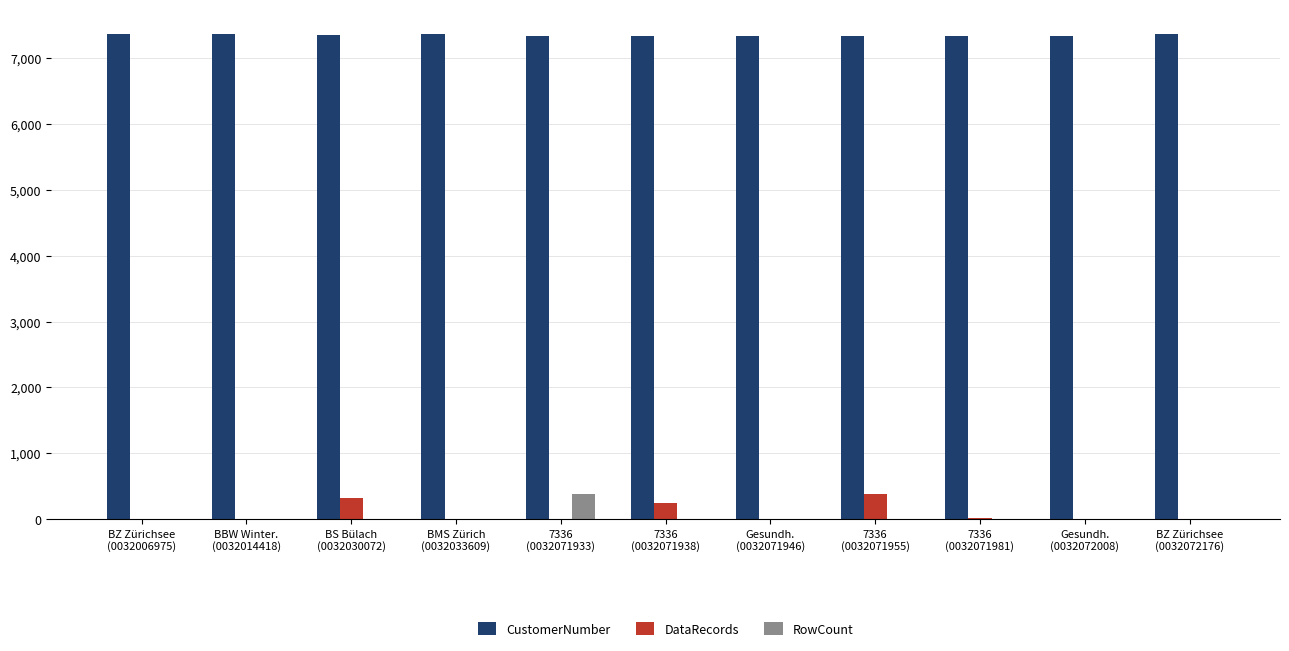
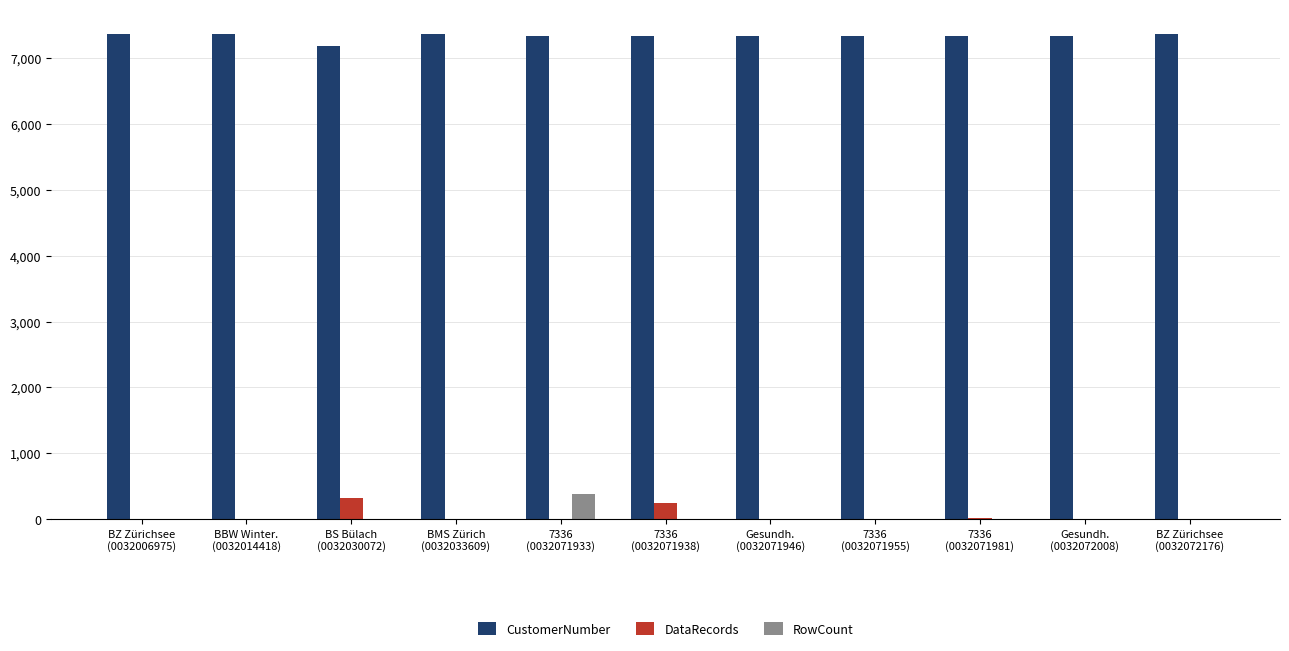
  {
    "CustomerNumber": {
      "BZ Zürichsee (0032006975)": "7,400",
      "BBW Winter. (0032014418)": "7,400",
-     "BS Bülach (0032030072)": "7,400",
+     "BS Bülach (0032030072)": "7,200",
      "BMS Zürich (0032033609)": "7,400",
      "7336 (0032071933)": "7,300",
      "7336 (0032071938)": "7,300",
      "Gesundh. (0032071946)": "7,300",
      "7336 (0032071955)": "7,300",
      "7336 (0032071981)": "7,300",
      "Gesundh. (0032072008)": "7,300",
      "BZ Zürichsee (0032072176)": "7,400"
    },
    "DataRecords": {
      "BS Bülach (0032030072)": "300",
      "7336 (0032071938)": "300",
-     "7336 (0032071955)": "400"
+     "7336 (0032071955)": "0"
    },
    "RowCount": {
      "7336 (0032071933)": "400"
    }
  }
